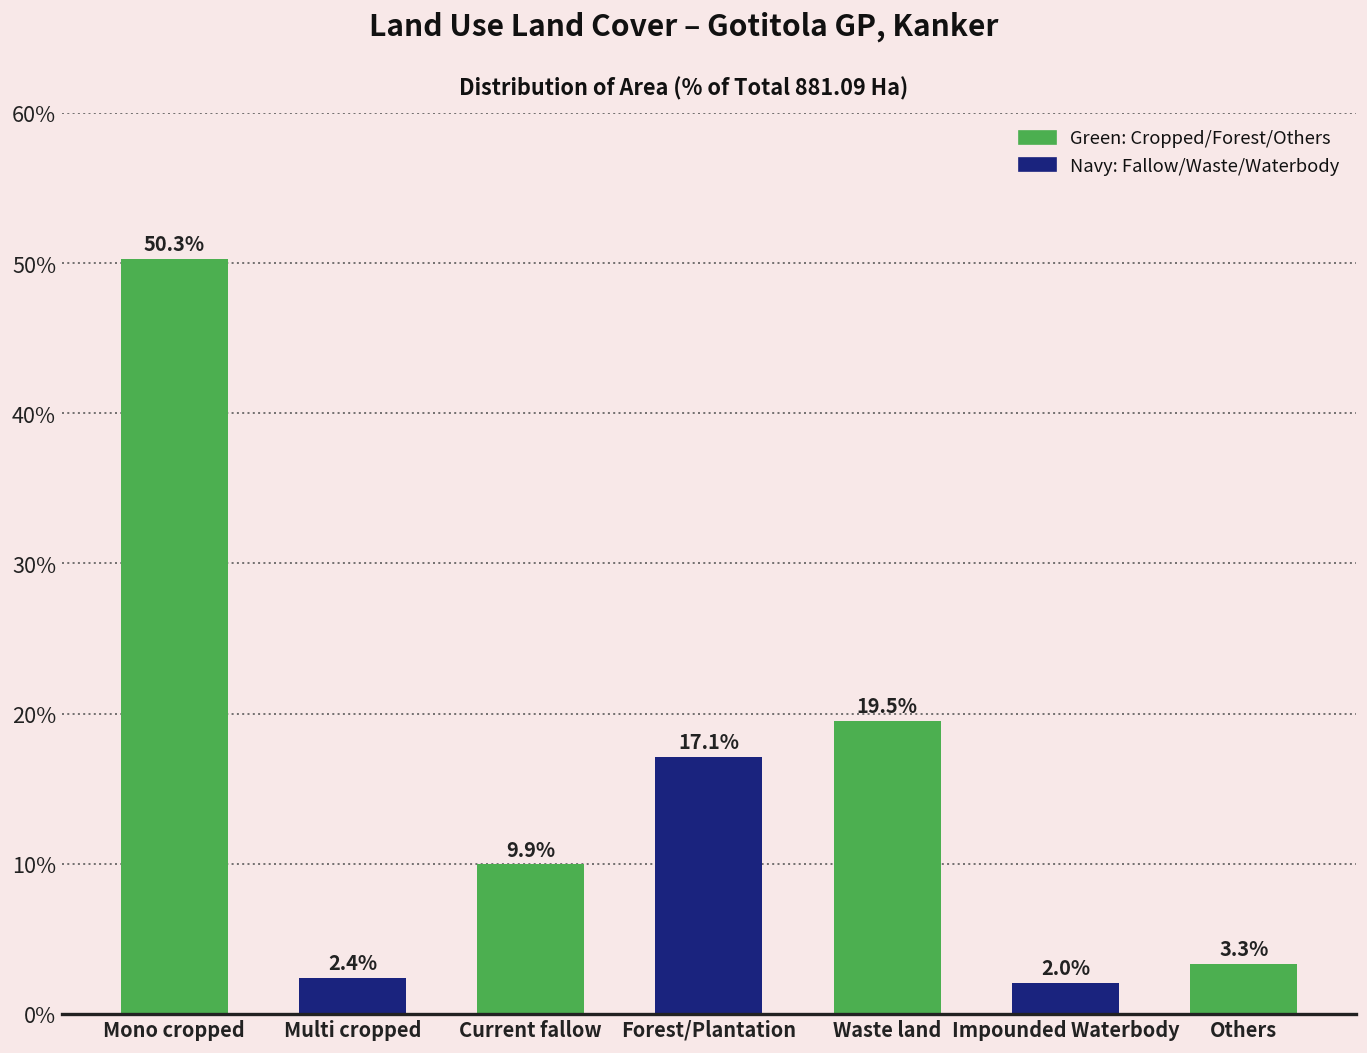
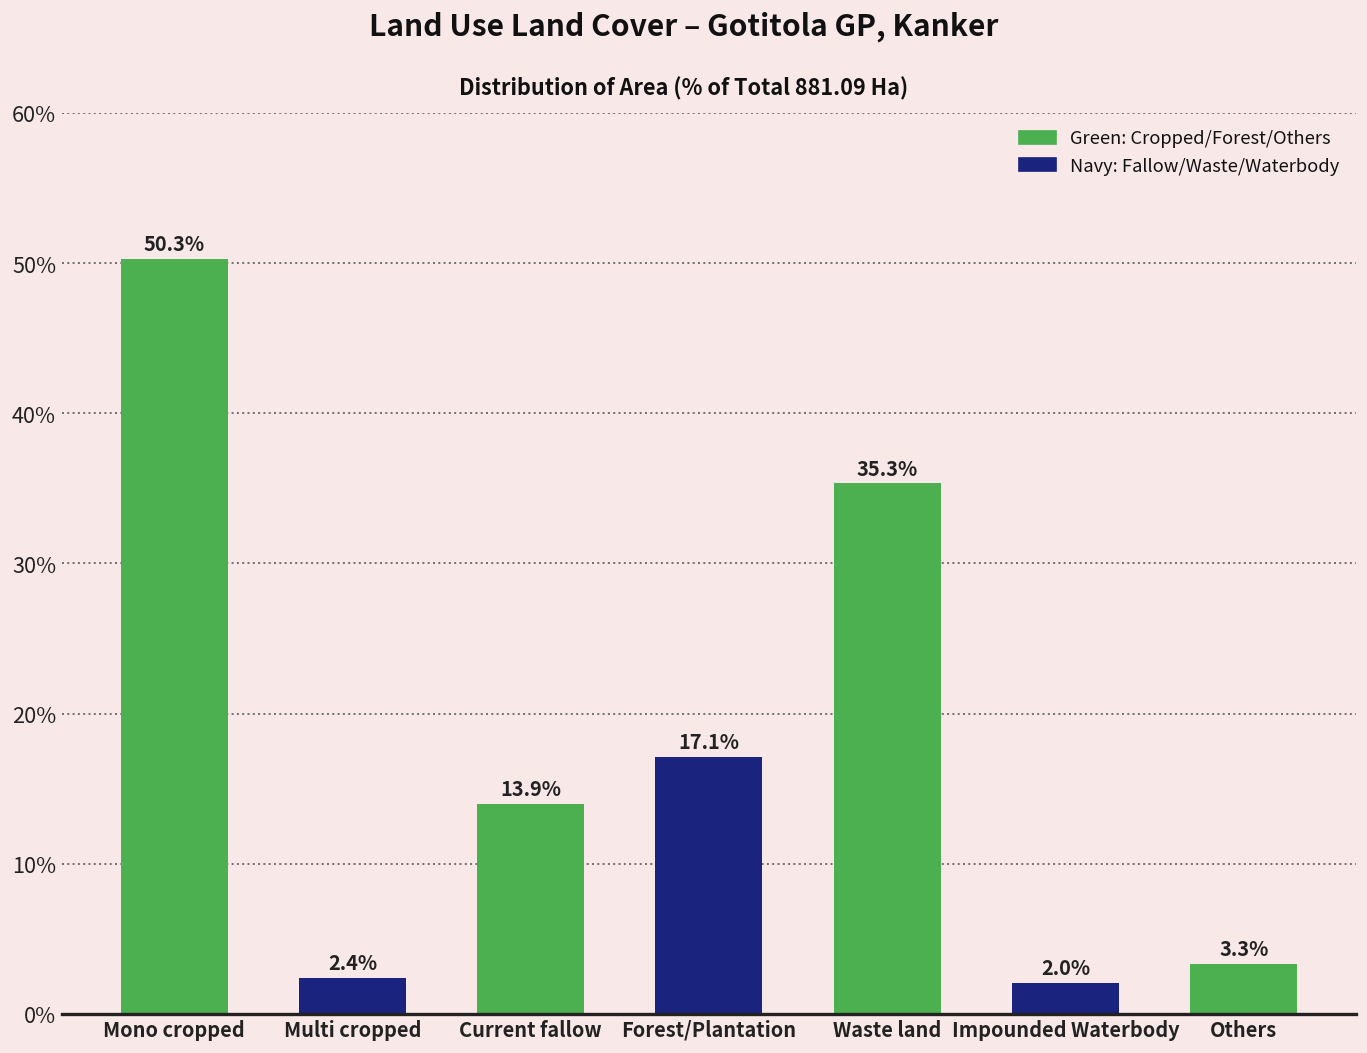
  {
    "Mono cropped": "50.3%",
    "Multi cropped": "2.4%",
-   "Current fallow": "9.9%",
+   "Current fallow": "13.9%",
    "Forest/Plantation": "17.1%",
-   "Waste land": "19.5%",
+   "Waste land": "35.3%",
    "Impounded Waterbody": "2.0%",
    "Others": "3.3%"
  }
